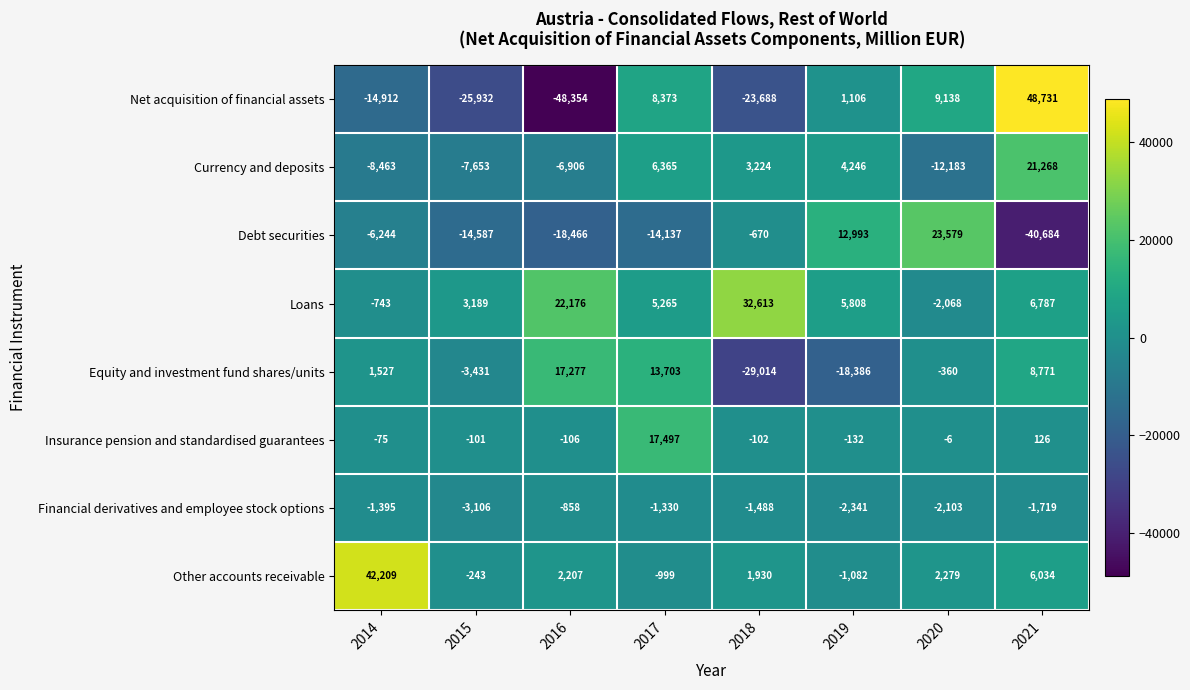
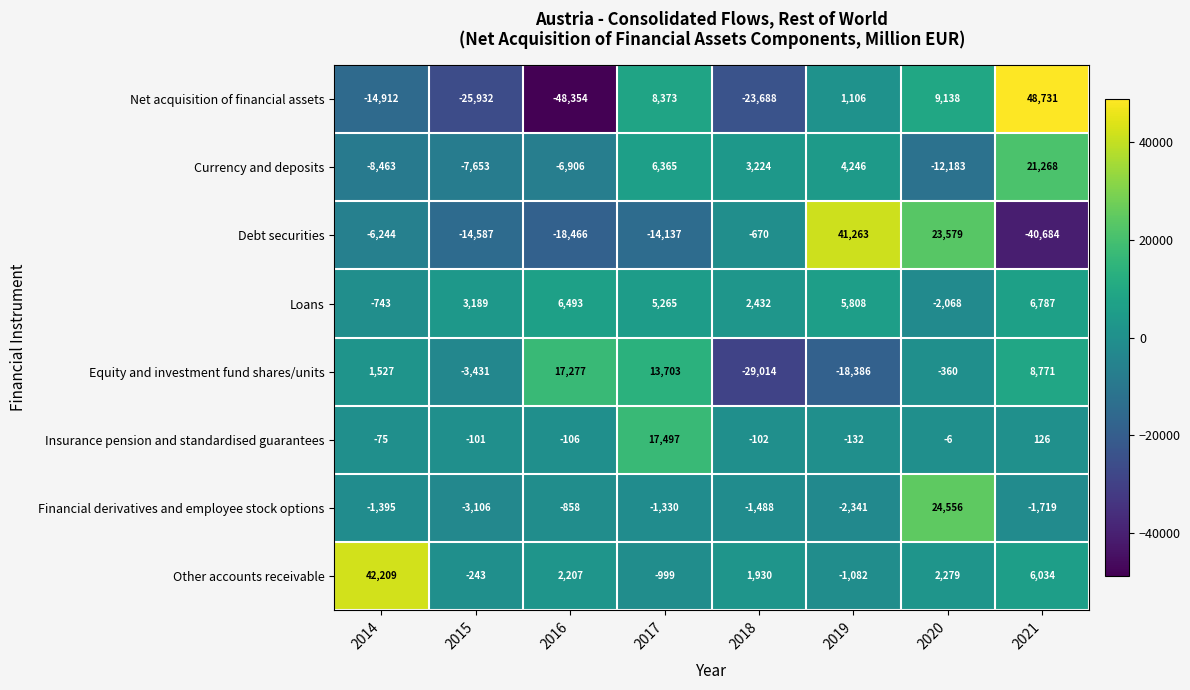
  {
    "Net acquisition of financial assets": {
      "2014": "-14,912",
      "2015": "-25,932",
      "2016": "-48,354",
      "2017": "8,373",
      "2018": "-23,688",
      "2019": "1,106",
      "2020": "9,138",
      "2021": "48,731"
    },
    "Currency and deposits": {
      "2014": "-8,463",
      "2015": "-7,653",
      "2016": "-6,906",
      "2017": "6,365",
      "2018": "3,224",
      "2019": "4,246",
      "2020": "-12,183",
      "2021": "21,268"
    },
    "Debt securities": {
      "2014": "-6,244",
      "2015": "-14,587",
      "2016": "-18,466",
      "2017": "-14,137",
      "2018": "-670",
-     "2019": "12,993",
+     "2019": "41,263",
      "2020": "23,579",
      "2021": "-40,684"
    },
    "Loans": {
      "2014": "-743",
      "2015": "3,189",
-     "2016": "22,176",
+     "2016": "6,493",
      "2017": "5,265",
-     "2018": "32,613",
+     "2018": "2,432",
      "2019": "5,808",
      "2020": "-2,068",
      "2021": "6,787"
    },
    "Equity and investment fund shares/units": {
      "2014": "1,527",
      "2015": "-3,431",
      "2016": "17,277",
      "2017": "13,703",
      "2018": "-29,014",
      "2019": "-18,386",
      "2020": "-360",
      "2021": "8,771"
    },
    "Insurance pension and standardised guarantees": {
      "2014": "-75",
      "2015": "-101",
      "2016": "-106",
      "2017": "17,497",
      "2018": "-102",
      "2019": "-132",
      "2020": "-6",
      "2021": "126"
    },
    "Financial derivatives and employee stock options": {
      "2014": "-1,395",
      "2015": "-3,106",
      "2016": "-858",
      "2017": "-1,330",
      "2018": "-1,488",
      "2019": "-2,341",
-     "2020": "-2,103",
+     "2020": "24,556",
      "2021": "-1,719"
    },
    "Other accounts receivable": {
      "2014": "42,209",
      "2015": "-243",
      "2016": "2,207",
      "2017": "-999",
      "2018": "1,930",
      "2019": "-1,082",
      "2020": "2,279",
      "2021": "6,034"
    }
  }
